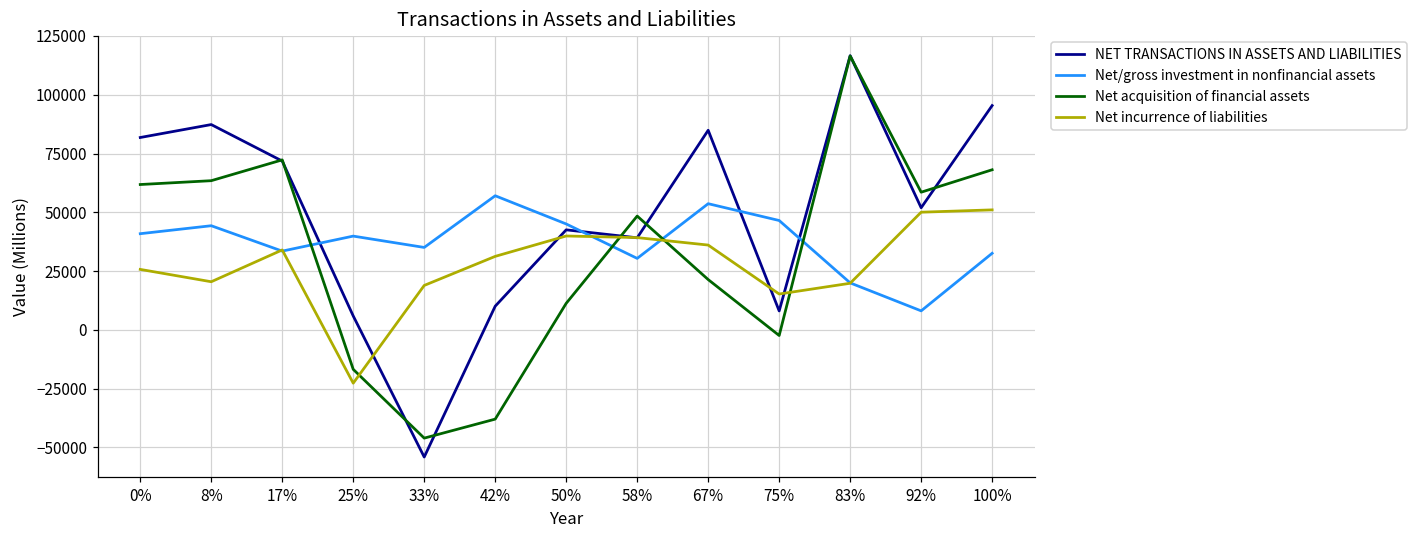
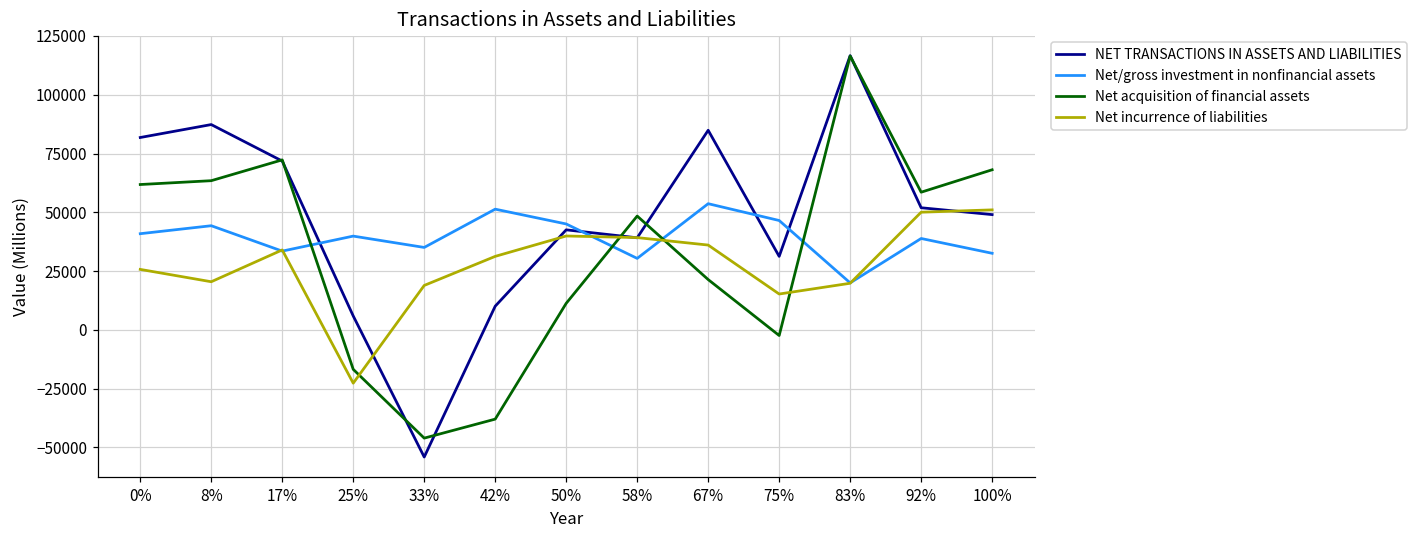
  {
    "NET TRANSACTIONS IN ASSETS AND LIABILITIES": {
      "0%": 82000,
      "8%": 87000,
      "25%": 6000,
      "33%": -54000,
      "42%": 10000,
      "50%": 43000,
      "67%": 85000,
-     "75%": 8000,
+     "75%": 31000,
      "92%": 52000,
-     "100%": 95000
+     "100%": 49000
    },
    "Net/gross investment in nonfinancial assets": {
      "0%": 41000,
      "8%": 44000,
      "25%": 40000,
      "33%": 35000,
-     "42%": 57000,
+     "42%": 51000,
      "50%": 45000,
      "58%": 30000,
      "67%": 54000,
      "75%": 47000,
-     "92%": 8000,
+     "92%": 39000,
      "100%": 33000
    },
    "Net acquisition of financial assets": {
      "0%": 62000,
      "8%": 63000,
      "25%": -17000,
      "33%": -46000,
      "42%": -38000,
      "50%": 11000,
      "58%": 48000,
      "67%": 21000,
      "75%": -2000,
      "92%": 59000,
      "100%": 68000
    },
    "Net incurrence of liabilities": {
      "0%": 26000,
      "8%": 20000,
      "25%": -23000,
      "33%": 19000,
      "42%": 31000,
      "50%": 40000,
      "67%": 36000,
      "75%": 15000,
      "92%": 50000,
      "100%": 51000
    }
  }
